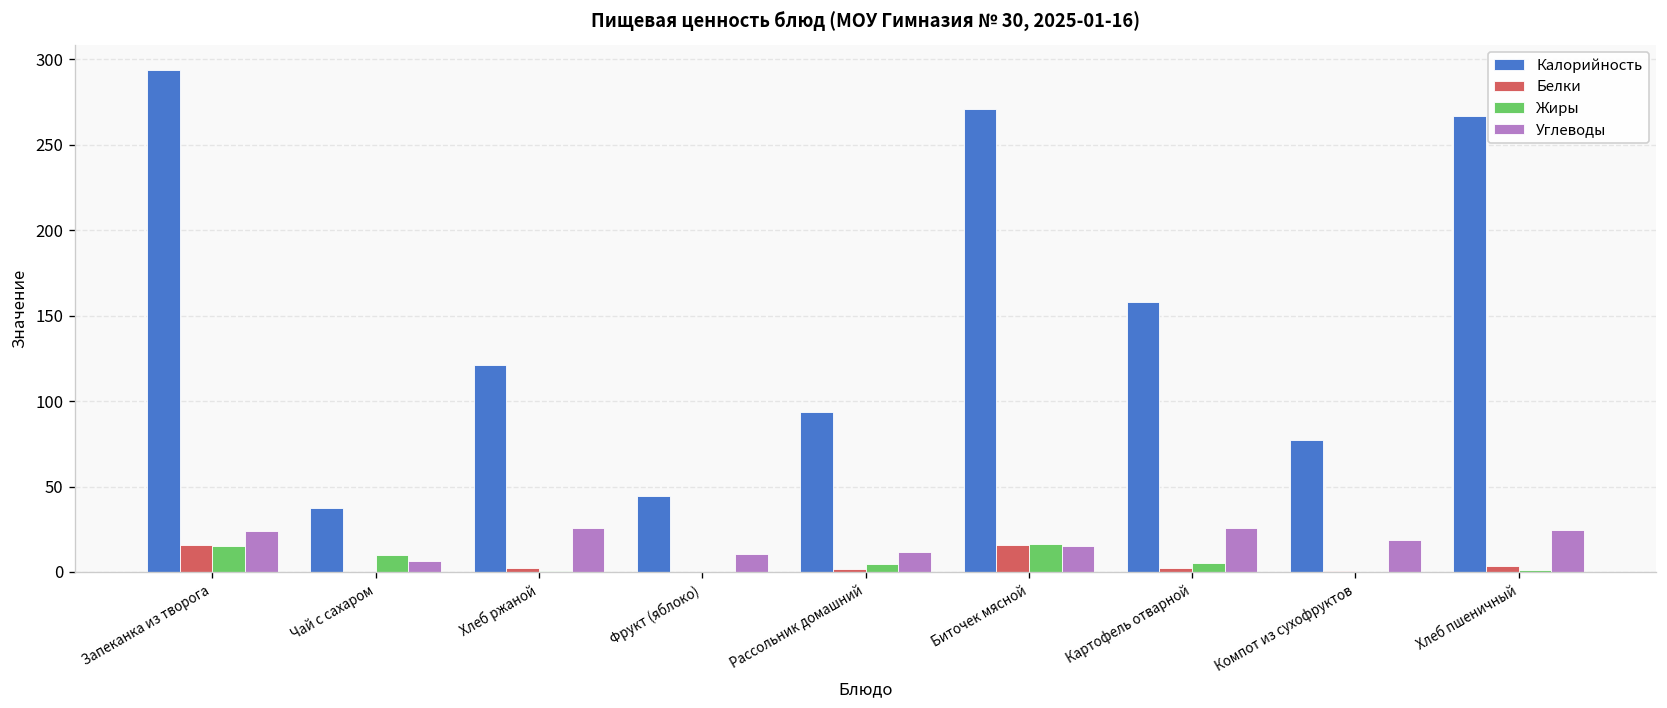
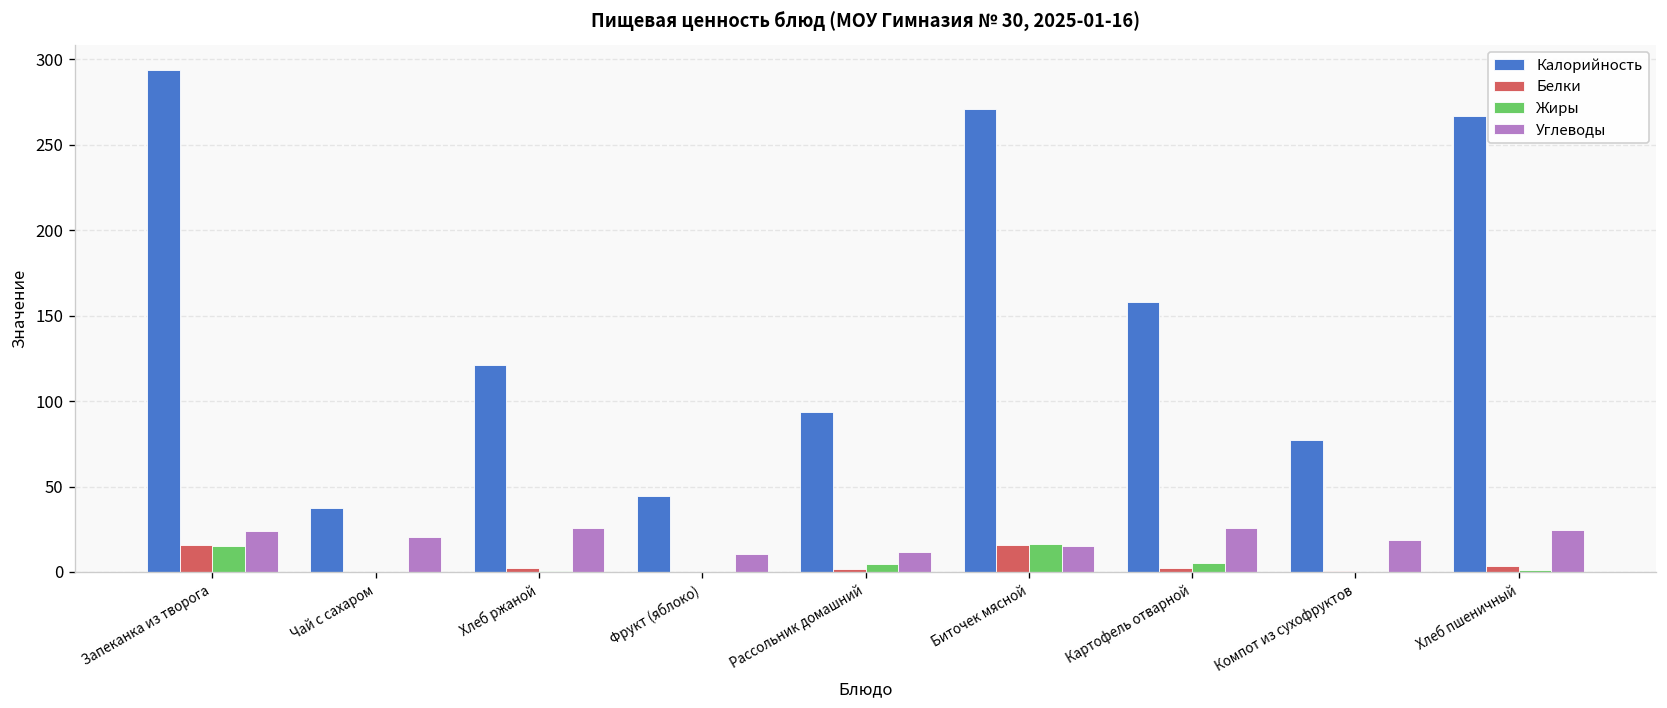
  {
    "Калорийность": {
      "Запеканка из творога": 294,
      "Чай с сахаром": 38,
      "Хлеб ржаной": 121,
      "Фрукт (яблоко)": 45,
      "Рассольник домашний": 93,
      "Биточек мясной": 271,
      "Картофель отварной": 158,
      "Компот из сухофруктов": 77,
      "Хлеб пшеничный": 267
    },
    "Белки": {
      "Запеканка из творога": 16,
      "Хлеб ржаной": 3,
      "Биточек мясной": 16,
      "Картофель отварной": 3,
      "Хлеб пшеничный": 4
    },
    "Жиры": {
      "Запеканка из творога": 15,
-     "Чай с сахаром": 10,
+     "Чай с сахаром": 0,
      "Рассольник домашний": 5,
      "Биточек мясной": 16,
      "Картофель отварной": 5,
      "Компот из сухофруктов": 0
    },
    "Углеводы": {
      "Запеканка из творога": 24,
-     "Чай с сахаром": 7,
+     "Чай с сахаром": 21,
      "Хлеб ржаной": 26,
      "Фрукт (яблоко)": 11,
      "Рассольник домашний": 11,
      "Биточек мясной": 15,
      "Картофель отварной": 26,
      "Компот из сухофруктов": 19,
      "Хлеб пшеничный": 24
    }
  }
